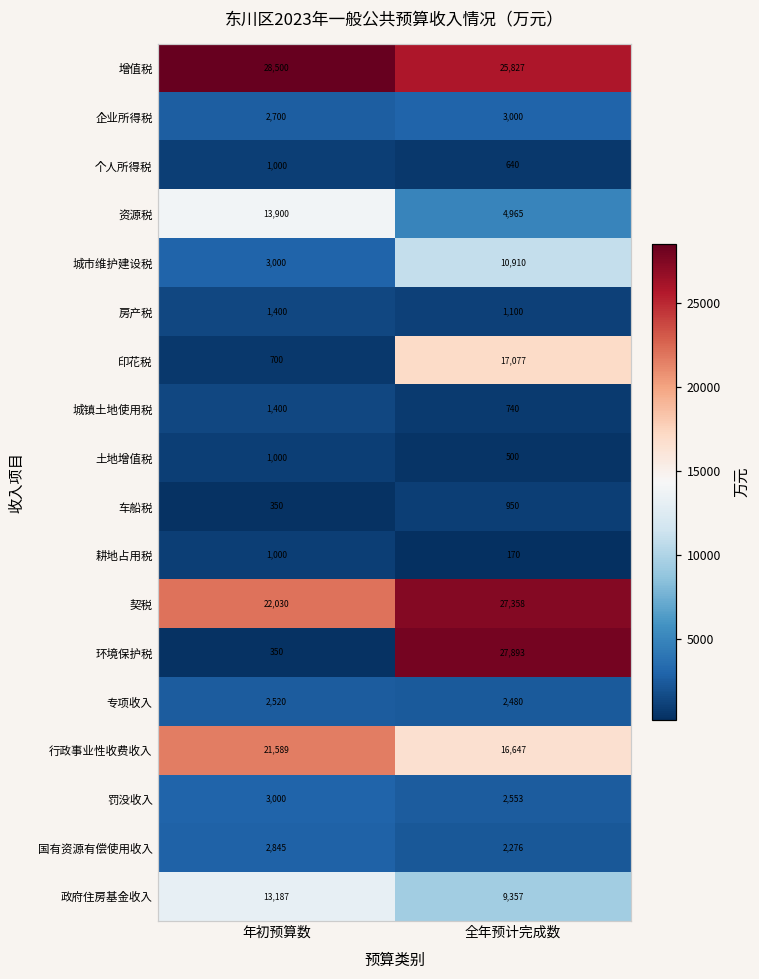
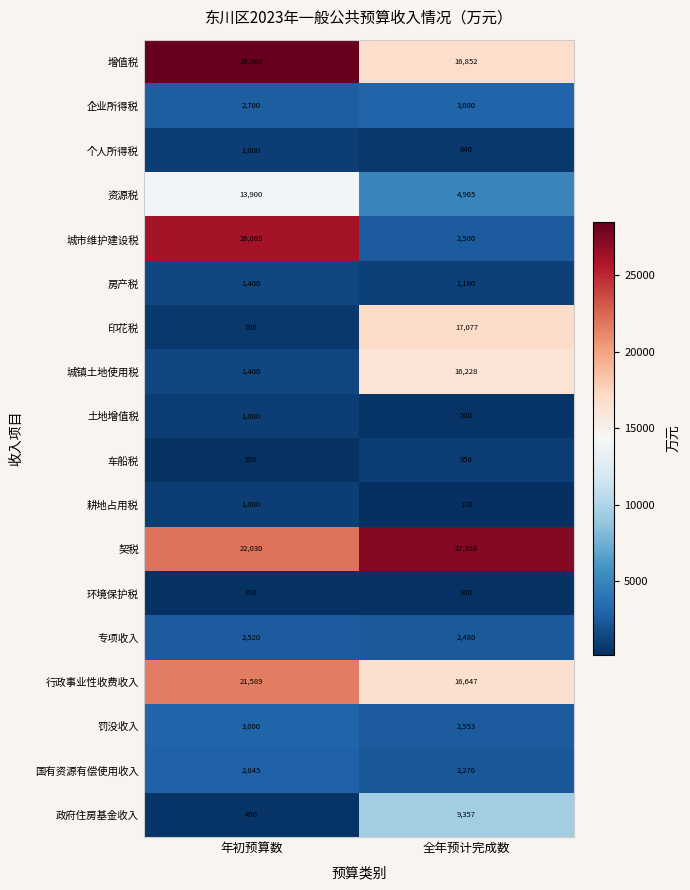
  {
    "增值税": {
      "年初预算数": "28,500",
-     "全年预计完成数": "25,827"
+     "全年预计完成数": "16,852"
    },
    "企业所得税": {
      "年初预算数": "2,700",
      "全年预计完成数": "3,000"
    },
    "个人所得税": {
      "年初预算数": "1,000",
      "全年预计完成数": "640"
    },
    "资源税": {
      "年初预算数": "13,900",
      "全年预计完成数": "4,965"
    },
    "城市维护建设税": {
-     "年初预算数": "3,000",
-     "全年预计完成数": "10,910"
+     "年初预算数": "26,089",
+     "全年预计完成数": "2,500"
    },
    "房产税": {
      "年初预算数": "1,400",
      "全年预计完成数": "1,100"
    },
    "印花税": {
      "年初预算数": "700",
      "全年预计完成数": "17,077"
    },
    "城镇土地使用税": {
      "年初预算数": "1,400",
-     "全年预计完成数": "740"
+     "全年预计完成数": "16,228"
    },
    "土地增值税": {
      "年初预算数": "1,000",
      "全年预计完成数": "500"
    },
    "车船税": {
      "年初预算数": "350",
      "全年预计完成数": "950"
    },
    "耕地占用税": {
      "年初预算数": "1,000",
      "全年预计完成数": "170"
    },
    "契税": {
      "年初预算数": "22,030",
      "全年预计完成数": "27,358"
    },
    "环境保护税": {
      "年初预算数": "350",
-     "全年预计完成数": "27,893"
+     "全年预计完成数": "300"
    },
    "专项收入": {
      "年初预算数": "2,520",
      "全年预计完成数": "2,480"
    },
    "行政事业性收费收入": {
      "年初预算数": "21,589",
      "全年预计完成数": "16,647"
    },
    "罚没收入": {
      "年初预算数": "3,000",
      "全年预计完成数": "2,553"
    },
    "国有资源有偿使用收入": {
      "年初预算数": "2,845",
      "全年预计完成数": "2,276"
    },
    "政府住房基金收入": {
-     "年初预算数": "13,187",
+     "年初预算数": "450",
      "全年预计完成数": "9,357"
    }
  }
